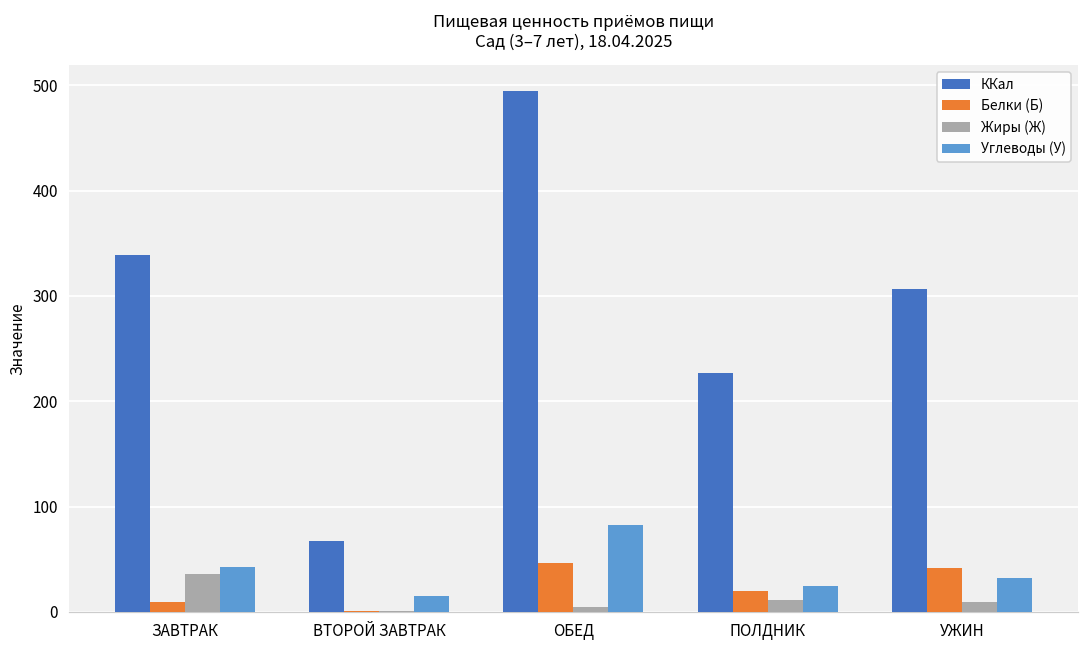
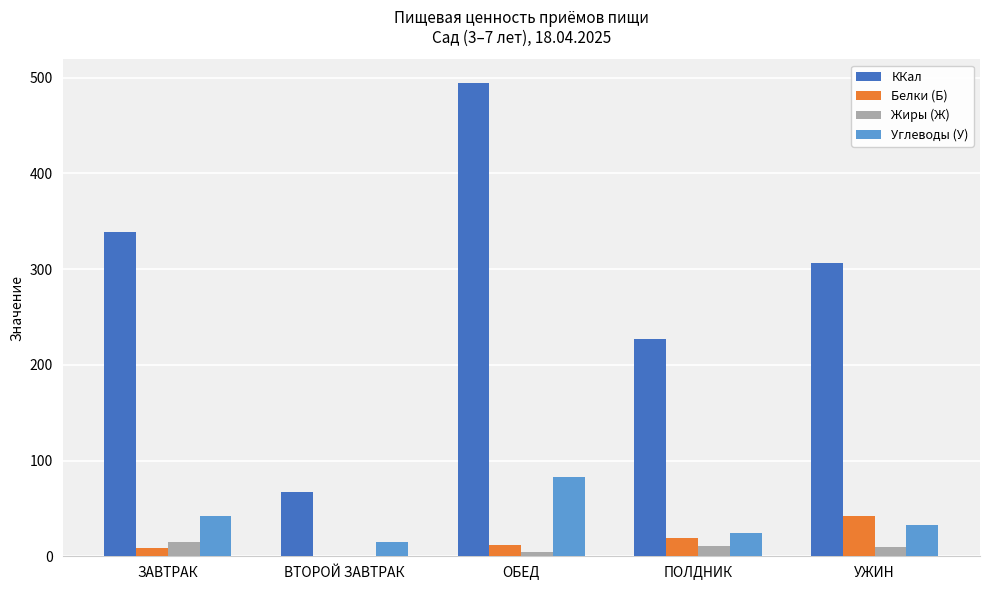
  {
    "Белки (Б)": {
      "ЗАВТРАК": 10,
-     "ОБЕД": 50,
+     "ОБЕД": 10,
      "ПОЛДНИК": 20,
      "УЖИН": 40
    },
    "Жиры (Ж)": {
-     "ЗАВТРАК": 40,
+     "ЗАВТРАК": 10,
      "ОБЕД": 0,
      "ПОЛДНИК": 10,
      "УЖИН": 10
    }
  }
